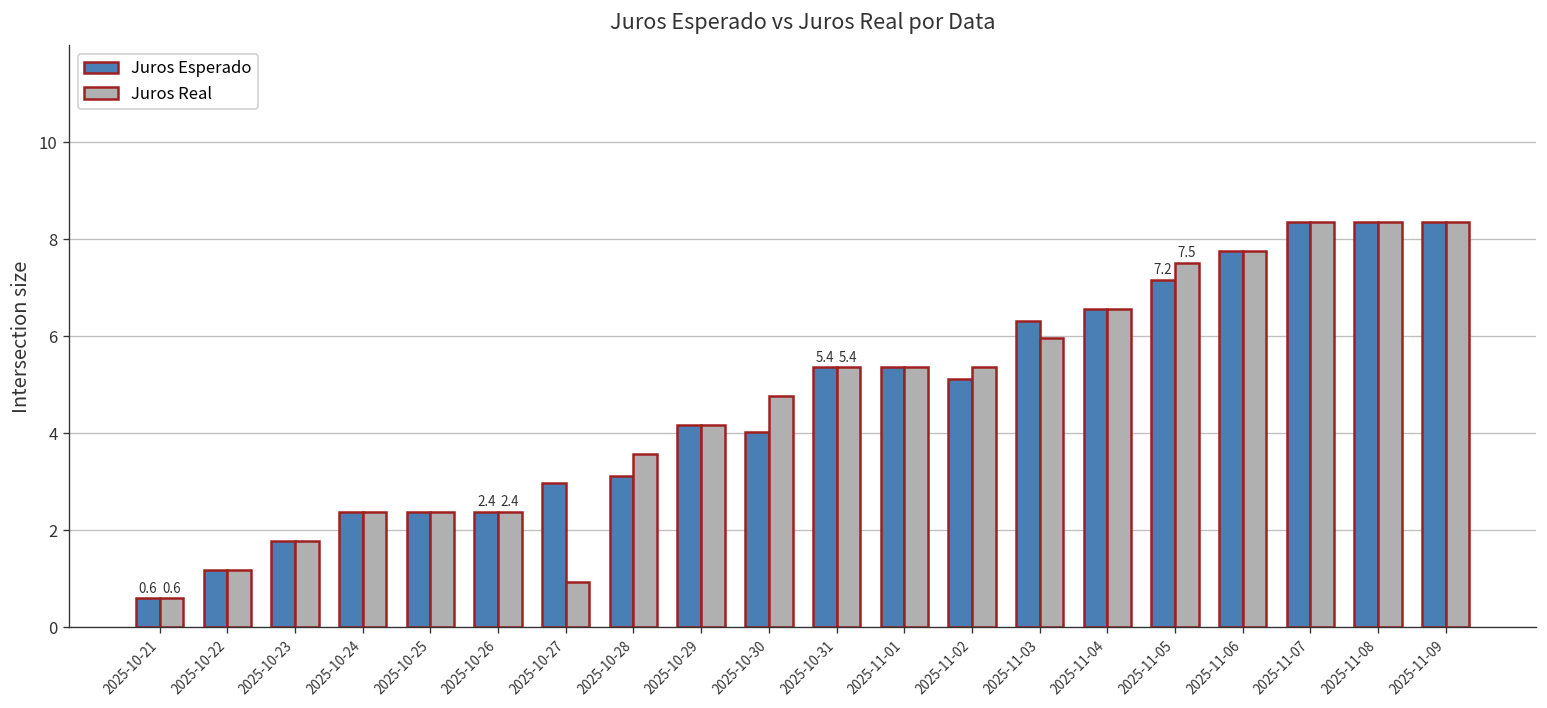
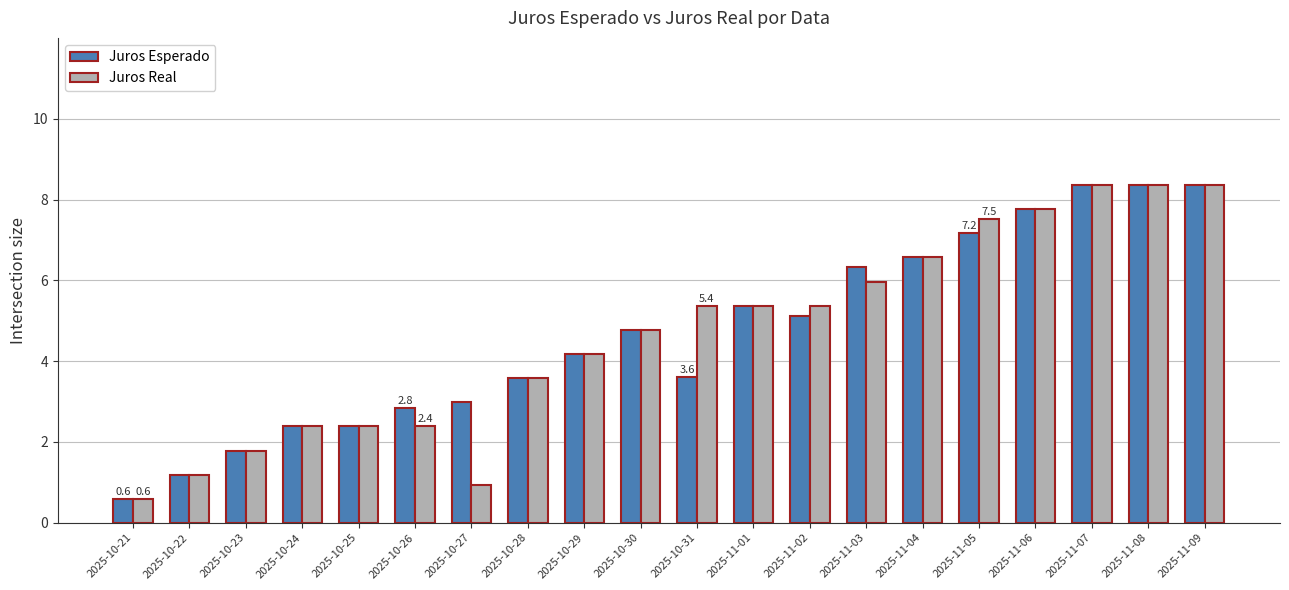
  {
    "Juros Esperado": {
      "2025-10-21": 0.6,
-     "2025-10-26": 2.4,
-     "2025-10-28": 3.1,
-     "2025-10-30": 4.0,
-     "2025-10-31": 5.4,
+     "2025-10-26": 2.8,
+     "2025-10-28": 3.6,
+     "2025-10-30": 4.8,
+     "2025-10-31": 3.6,
      "2025-11-05": 7.2
    },
    "Juros Real": {
      "2025-10-21": 0.6,
      "2025-10-26": 2.4,
      "2025-10-31": 5.4,
      "2025-11-05": 7.5
    }
  }
